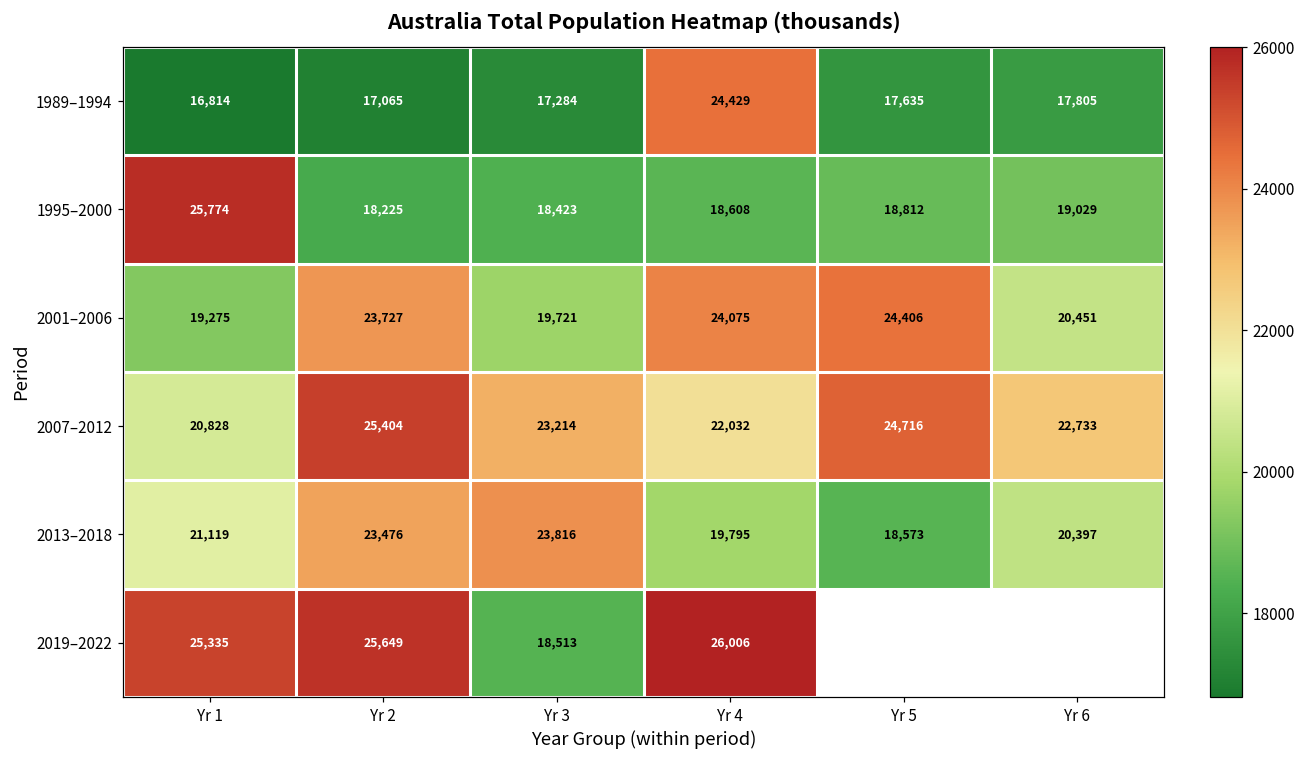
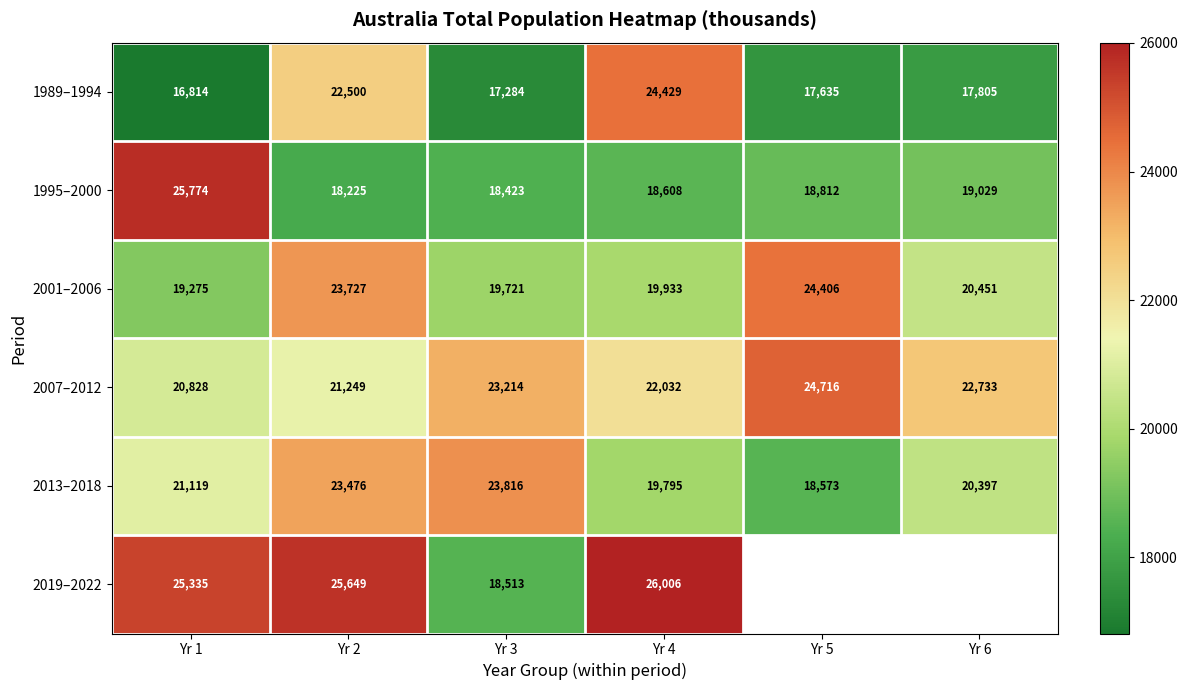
  {
    "1989–1994": {
      "Yr 1": "16,814",
-     "Yr 2": "17,065",
+     "Yr 2": "22,500",
      "Yr 3": "17,284",
      "Yr 4": "24,429",
      "Yr 5": "17,635",
      "Yr 6": "17,805"
    },
    "1995–2000": {
      "Yr 1": "25,774",
      "Yr 2": "18,225",
      "Yr 3": "18,423",
      "Yr 4": "18,608",
      "Yr 5": "18,812",
      "Yr 6": "19,029"
    },
    "2001–2006": {
      "Yr 1": "19,275",
      "Yr 2": "23,727",
      "Yr 3": "19,721",
-     "Yr 4": "24,075",
+     "Yr 4": "19,933",
      "Yr 5": "24,406",
      "Yr 6": "20,451"
    },
    "2007–2012": {
      "Yr 1": "20,828",
-     "Yr 2": "25,404",
+     "Yr 2": "21,249",
      "Yr 3": "23,214",
      "Yr 4": "22,032",
      "Yr 5": "24,716",
      "Yr 6": "22,733"
    },
    "2013–2018": {
      "Yr 1": "21,119",
      "Yr 2": "23,476",
      "Yr 3": "23,816",
      "Yr 4": "19,795",
      "Yr 5": "18,573",
      "Yr 6": "20,397"
    },
    "2019–2022": {
      "Yr 1": "25,335",
      "Yr 2": "25,649",
      "Yr 3": "18,513",
      "Yr 4": "26,006"
    }
  }
